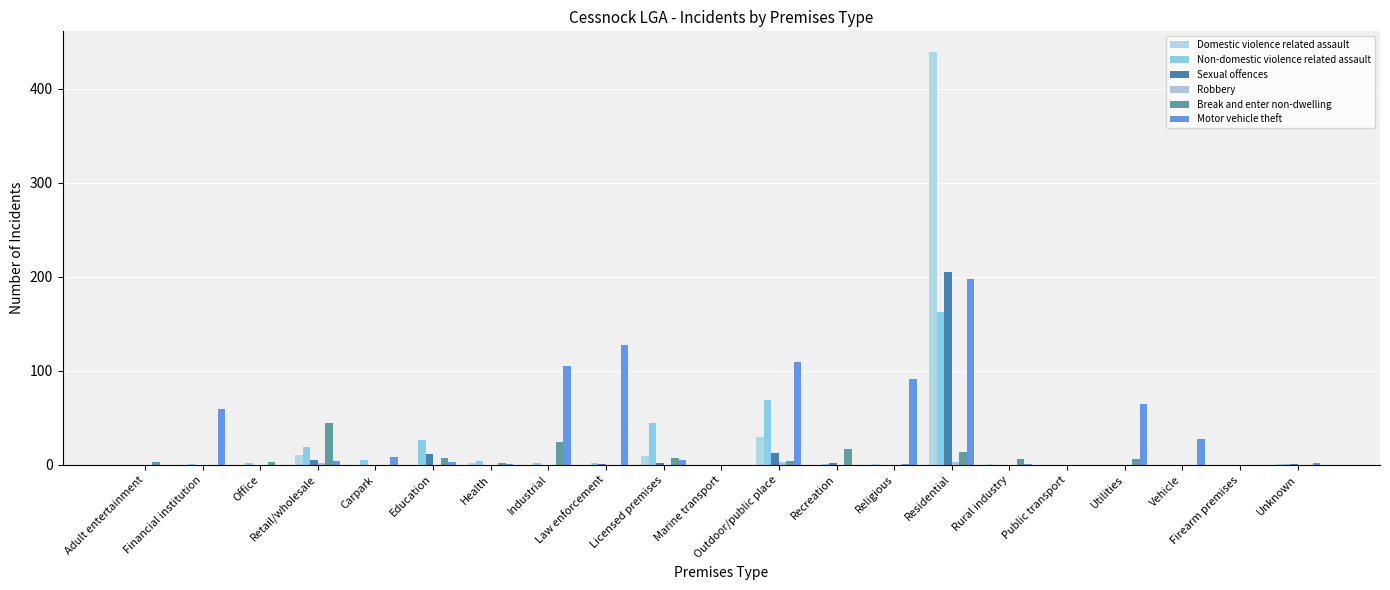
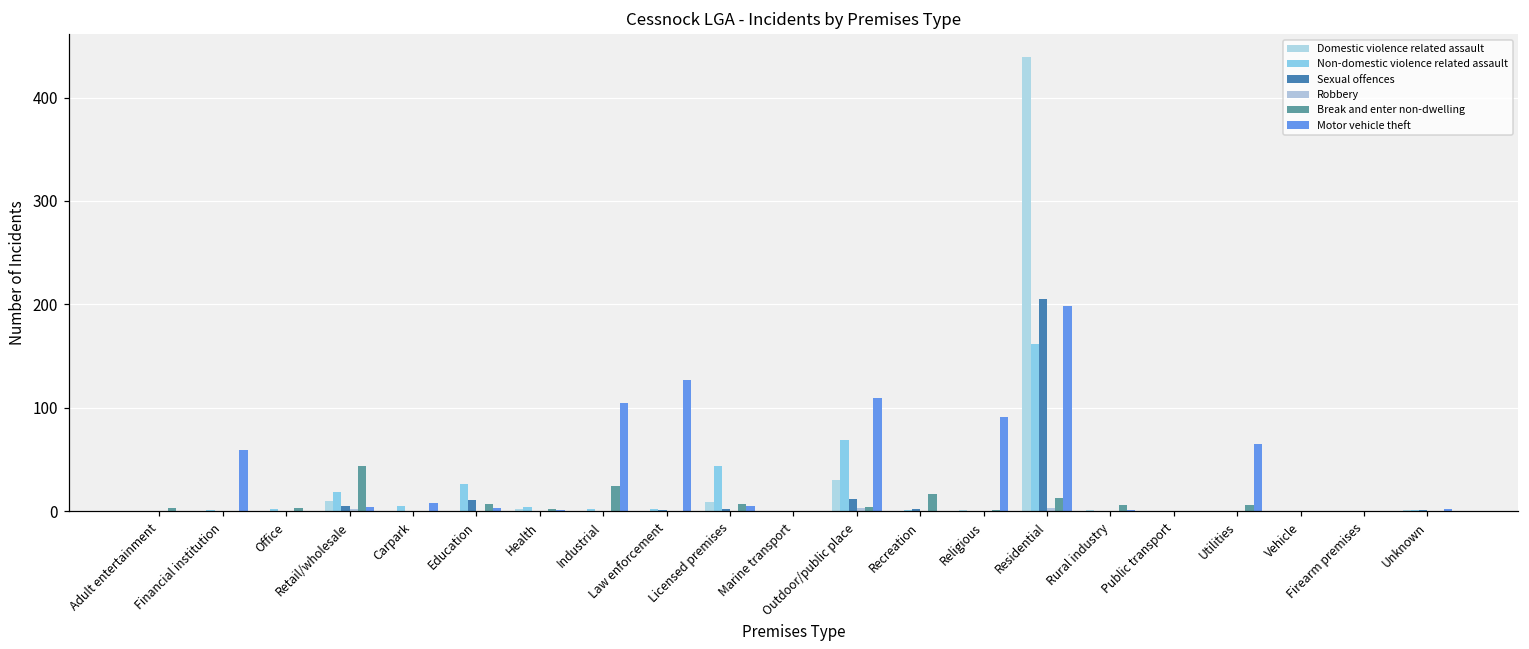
  {
    "Motor vehicle theft": {
      "Adult entertainment": 0,
      "Financial institution": 60,
      "Office": 0,
      "Retail/wholesale": 0,
      "Carpark": 10,
      "Education": 0,
      "Industrial": 110,
      "Law enforcement": 130,
      "Licensed premises": 10,
      "Marine transport": 0,
      "Outdoor/public place": 110,
      "Recreation": 0,
      "Religious": 90,
      "Residential": 200,
      "Public transport": 0,
      "Utilities": 70,
-     "Vehicle": 30,
+     "Vehicle": 0,
      "Firearm premises": 0
    }
  }
